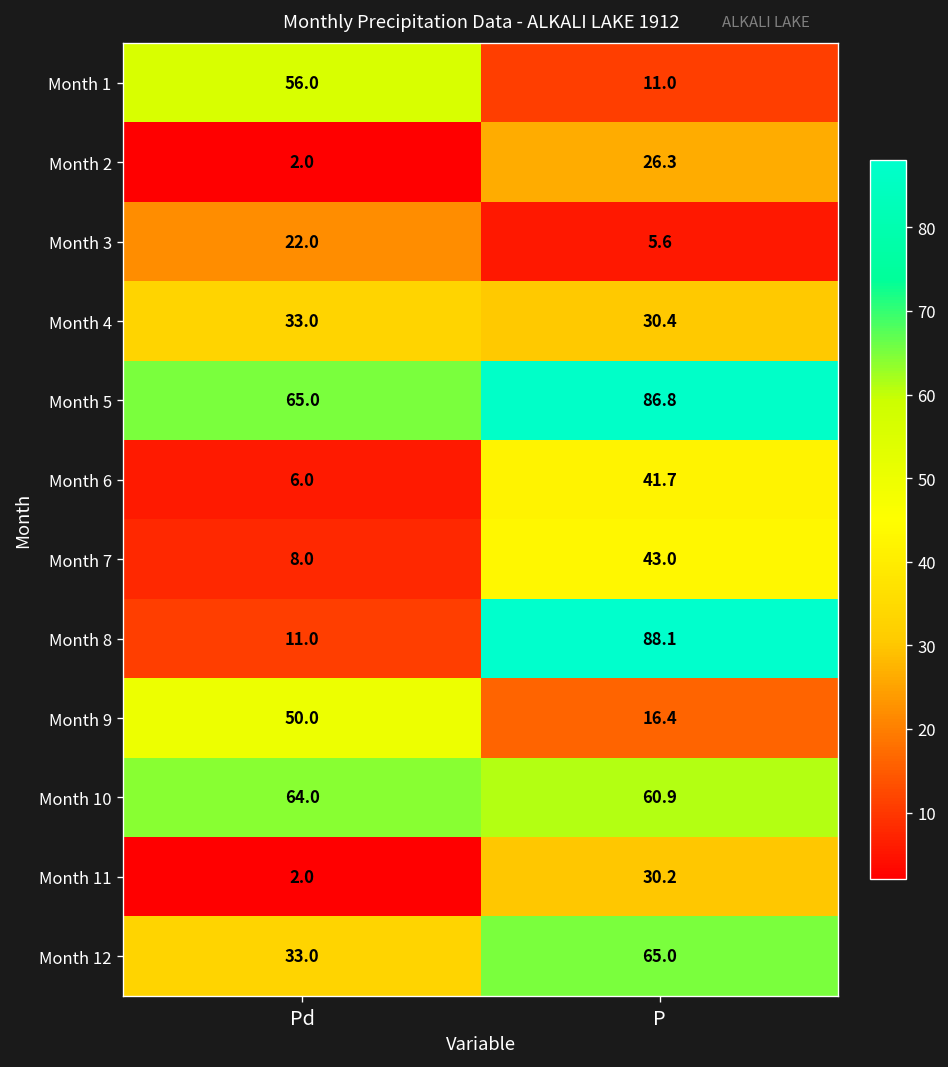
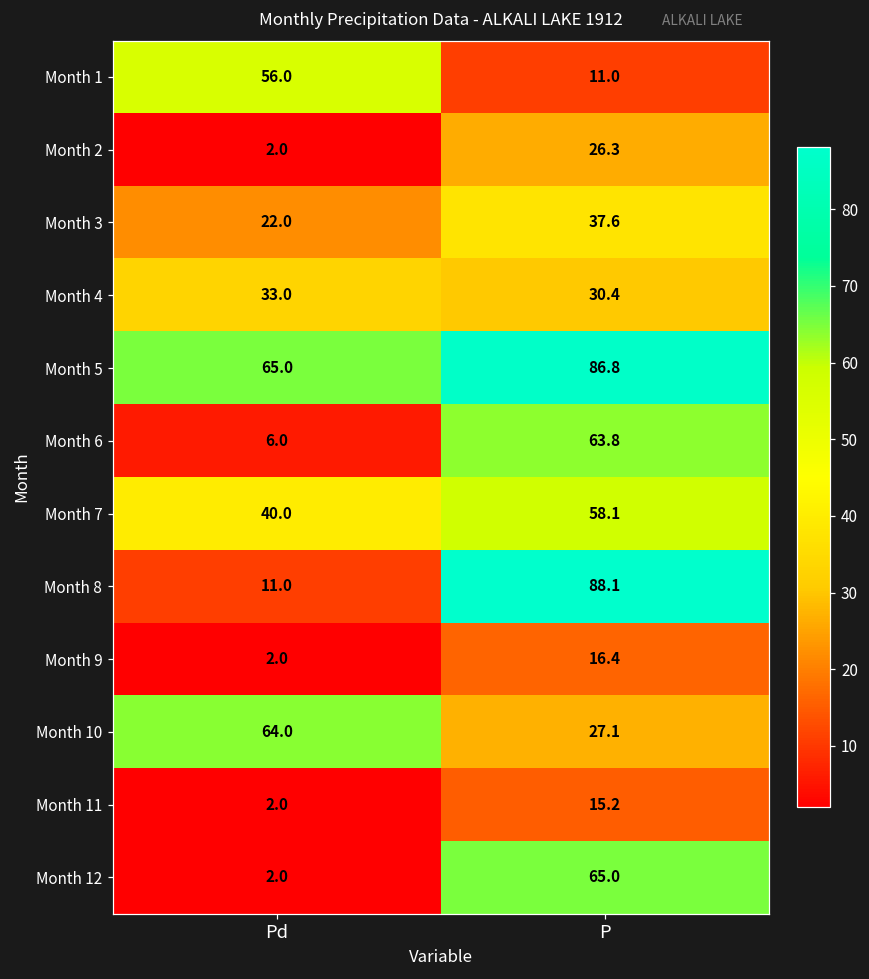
  {
    "Month 1": {
      "Pd": 56.0,
      "P": 11.0
    },
    "Month 2": {
      "Pd": 2.0,
      "P": 26.3
    },
    "Month 3": {
      "Pd": 22.0,
-     "P": 5.6
+     "P": 37.6
    },
    "Month 4": {
      "Pd": 33.0,
      "P": 30.4
    },
    "Month 5": {
      "Pd": 65.0,
      "P": 86.8
    },
    "Month 6": {
      "Pd": 6.0,
-     "P": 41.7
+     "P": 63.8
    },
    "Month 7": {
-     "Pd": 8.0,
-     "P": 43.0
+     "Pd": 40.0,
+     "P": 58.1
    },
    "Month 8": {
      "Pd": 11.0,
      "P": 88.1
    },
    "Month 9": {
-     "Pd": 50.0,
+     "Pd": 2.0,
      "P": 16.4
    },
    "Month 10": {
      "Pd": 64.0,
-     "P": 60.9
+     "P": 27.1
    },
    "Month 11": {
      "Pd": 2.0,
-     "P": 30.2
+     "P": 15.2
    },
    "Month 12": {
-     "Pd": 33.0,
+     "Pd": 2.0,
      "P": 65.0
    }
  }
